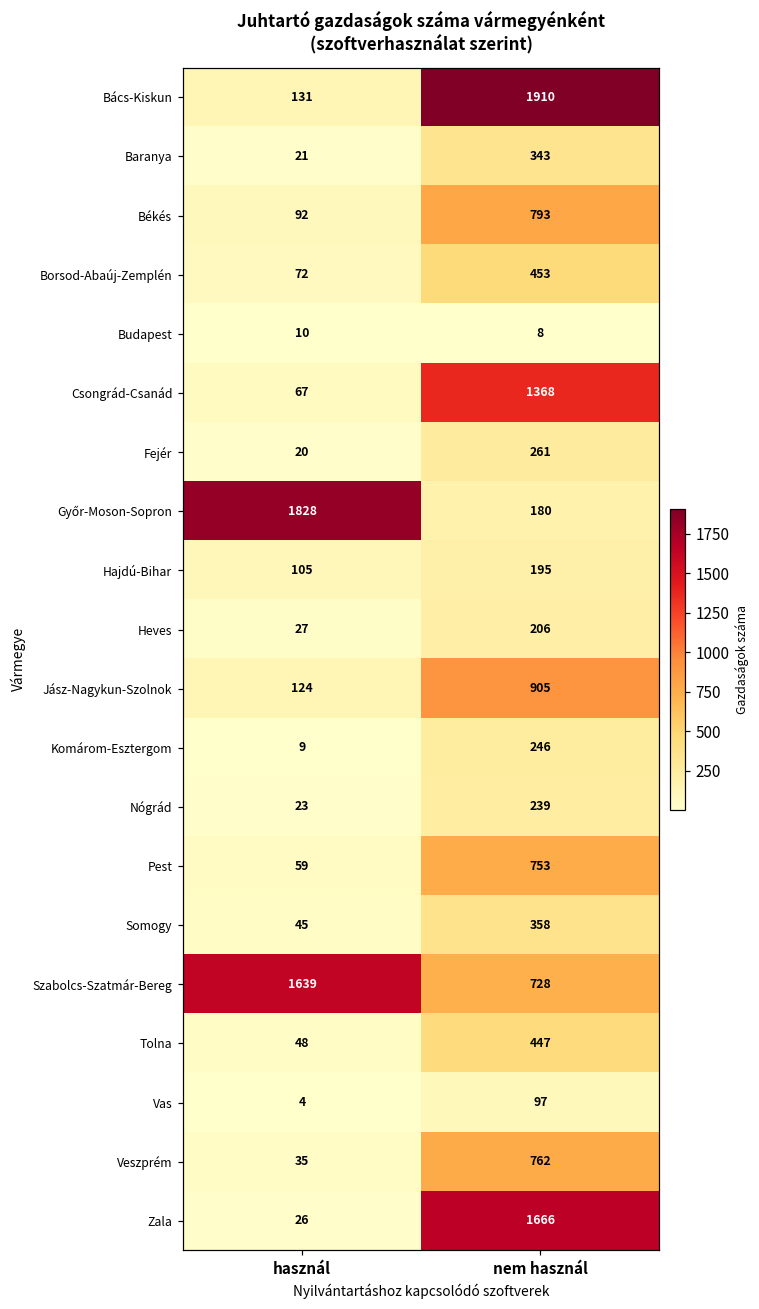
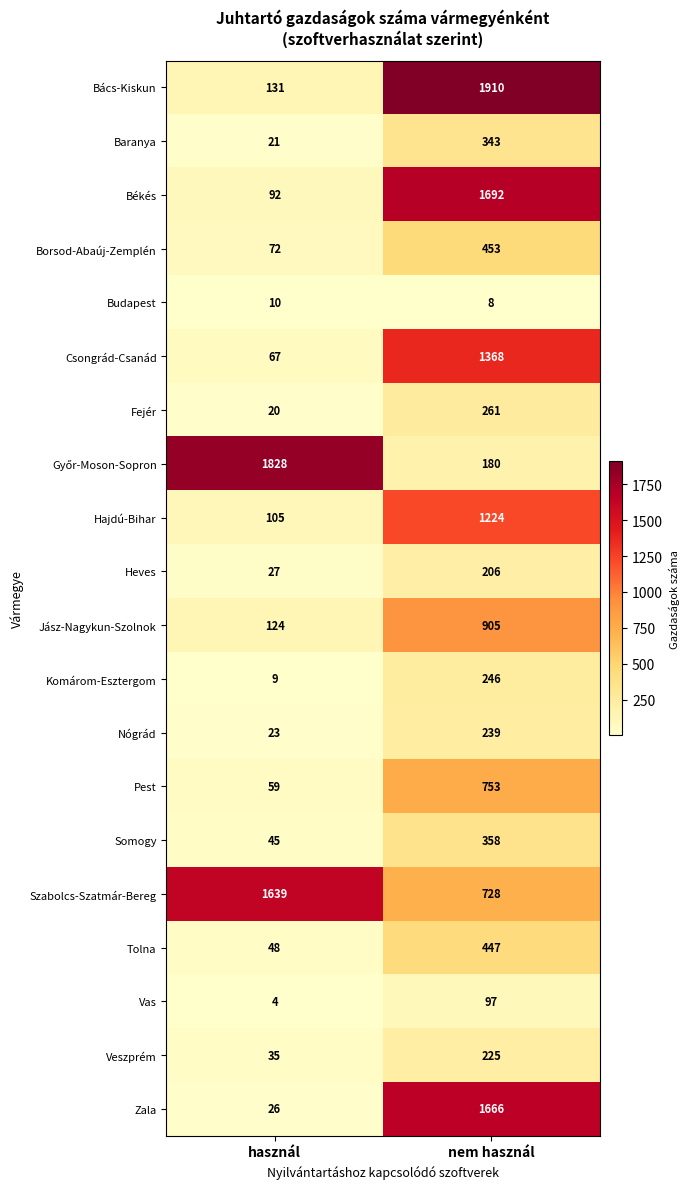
  {
    "Bács-Kiskun": {
      "használ": 131,
      "nem használ": 1910
    },
    "Baranya": {
      "használ": 21,
      "nem használ": 343
    },
    "Békés": {
      "használ": 92,
-     "nem használ": 793
+     "nem használ": 1692
    },
    "Borsod-Abaúj-Zemplén": {
      "használ": 72,
      "nem használ": 453
    },
    "Budapest": {
      "használ": 10,
      "nem használ": 8
    },
    "Csongrád-Csanád": {
      "használ": 67,
      "nem használ": 1368
    },
    "Fejér": {
      "használ": 20,
      "nem használ": 261
    },
    "Győr-Moson-Sopron": {
      "használ": 1828,
      "nem használ": 180
    },
    "Hajdú-Bihar": {
      "használ": 105,
-     "nem használ": 195
+     "nem használ": 1224
    },
    "Heves": {
      "használ": 27,
      "nem használ": 206
    },
    "Jász-Nagykun-Szolnok": {
      "használ": 124,
      "nem használ": 905
    },
    "Komárom-Esztergom": {
      "használ": 9,
      "nem használ": 246
    },
    "Nógrád": {
      "használ": 23,
      "nem használ": 239
    },
    "Pest": {
      "használ": 59,
      "nem használ": 753
    },
    "Somogy": {
      "használ": 45,
      "nem használ": 358
    },
    "Szabolcs-Szatmár-Bereg": {
      "használ": 1639,
      "nem használ": 728
    },
    "Tolna": {
      "használ": 48,
      "nem használ": 447
    },
    "Vas": {
      "használ": 4,
      "nem használ": 97
    },
    "Veszprém": {
      "használ": 35,
-     "nem használ": 762
+     "nem használ": 225
    },
    "Zala": {
      "használ": 26,
      "nem használ": 1666
    }
  }
